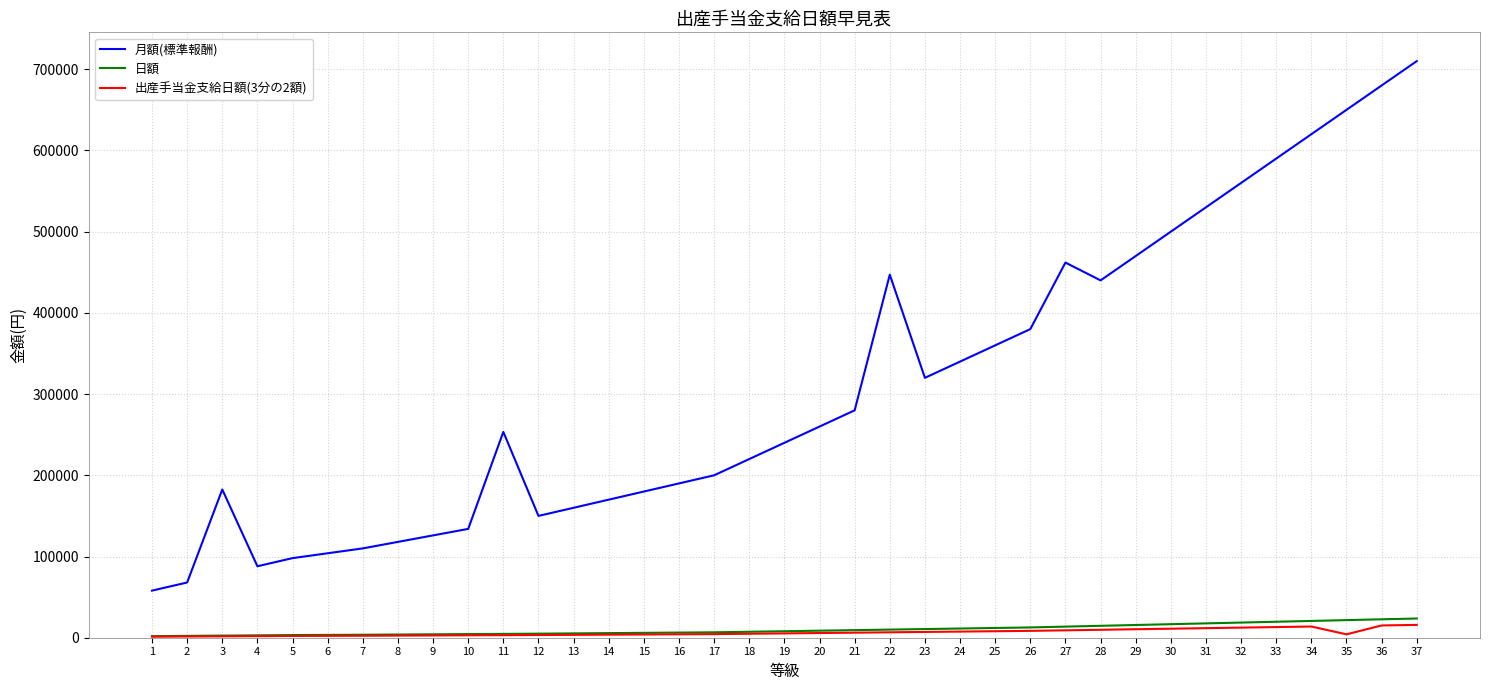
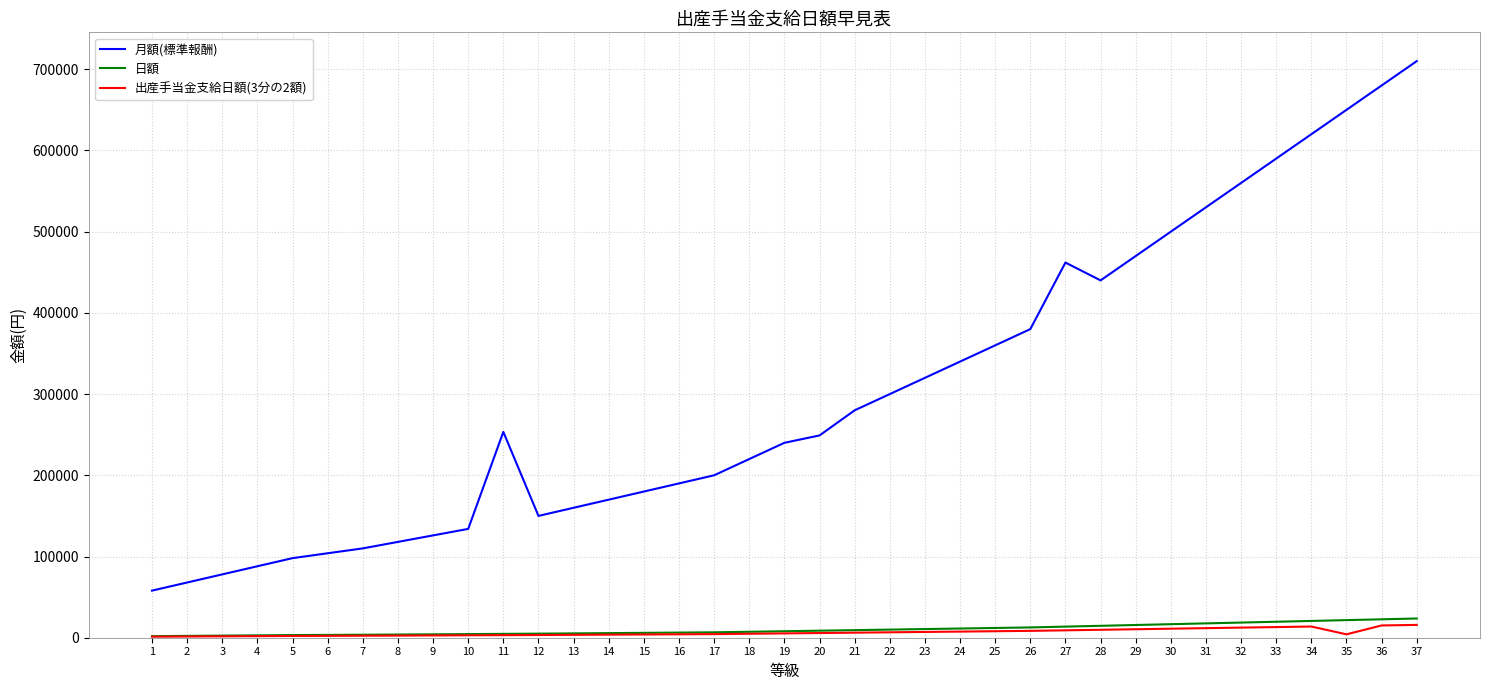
  {
    "月額(標準報酬)": {
      "1": 60000,
      "2": 70000,
-     "3": 180000,
+     "3": 80000,
      "4": 90000,
      "5": 100000,
      "6": 100000,
      "7": 110000,
      "8": 120000,
      "9": 130000,
      "10": 130000,
      "11": 250000,
      "12": 150000,
      "13": 160000,
      "14": 170000,
      "15": 180000,
      "16": 190000,
      "17": 200000,
      "18": 220000,
      "19": 240000,
-     "20": 260000,
+     "20": 250000,
      "21": 280000,
-     "22": 450000,
+     "22": 300000,
      "23": 320000,
      "24": 340000,
      "25": 360000,
      "26": 380000,
      "27": 460000,
      "28": 440000,
      "29": 470000,
      "30": 500000,
      "31": 530000,
      "32": 560000,
      "33": 590000,
      "34": 620000,
      "35": 650000,
      "36": 680000,
      "37": 710000
    },
    "日額": {
      "21": 10000,
      "22": 10000,
      "23": 10000,
      "24": 10000,
      "25": 10000,
      "26": 10000,
      "27": 10000,
      "28": 10000,
      "29": 20000,
      "30": 20000,
      "31": 20000,
      "32": 20000,
      "33": 20000,
      "34": 20000,
      "35": 20000,
      "36": 20000,
      "37": 20000
    },
    "出産手当金支給日額(3分の2額)": {
      "21": 10000,
      "22": 10000,
      "23": 10000,
      "24": 10000,
      "25": 10000,
      "26": 10000,
      "27": 10000,
      "28": 10000,
      "29": 10000,
      "30": 10000,
      "31": 10000,
      "32": 10000,
      "33": 10000,
      "34": 10000,
      "35": 0,
      "36": 20000,
      "37": 20000
    }
  }
